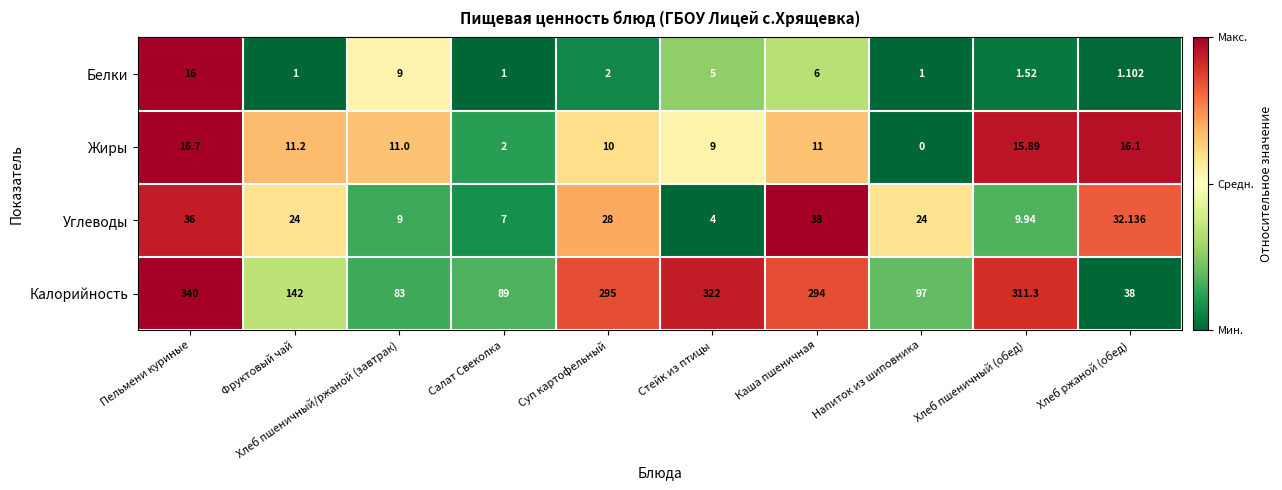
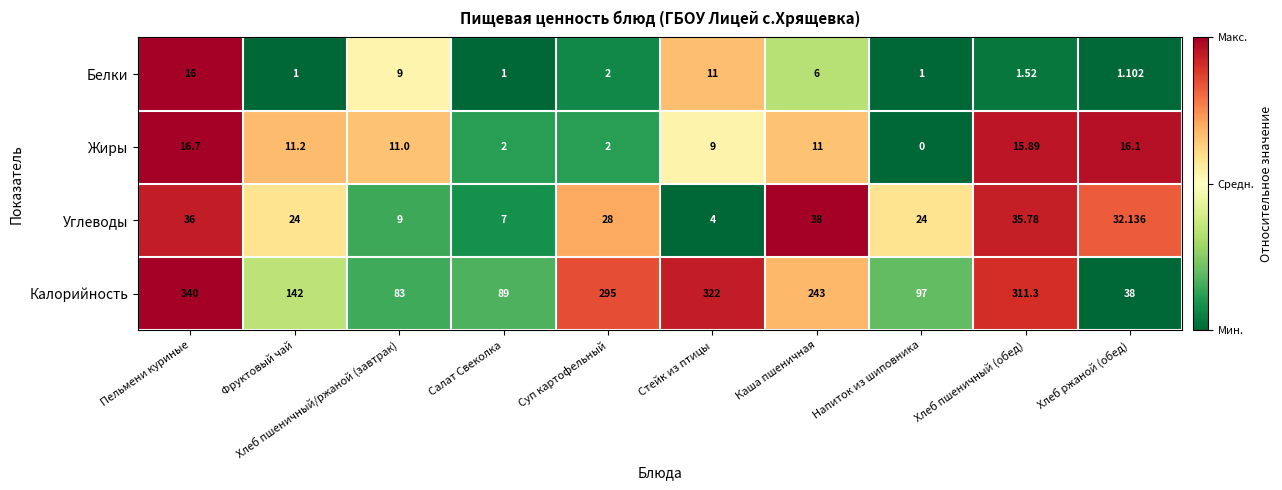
  {
    "Белки": {
      "Пельмени куриные": 16,
      "Фруктовый чай": 1,
      "Хлеб пшеничный/ржаной (завтрак)": 9,
      "Салат Свеколка": 1,
      "Суп картофельный": 2,
-     "Стейк из птицы": 5,
+     "Стейк из птицы": 11,
      "Каша пшеничная": 6,
      "Напиток из шиповника": 1,
      "Хлеб пшеничный (обед)": 1.52,
      "Хлеб ржаной (обед)": 1.102
    },
    "Жиры": {
      "Пельмени куриные": 16.7,
      "Фруктовый чай": 11.2,
      "Хлеб пшеничный/ржаной (завтрак)": 11.0,
      "Салат Свеколка": 2,
-     "Суп картофельный": 10,
+     "Суп картофельный": 2,
      "Стейк из птицы": 9,
      "Каша пшеничная": 11,
      "Напиток из шиповника": 0,
      "Хлеб пшеничный (обед)": 15.89,
      "Хлеб ржаной (обед)": 16.1
    },
    "Углеводы": {
      "Пельмени куриные": 36,
      "Фруктовый чай": 24,
      "Хлеб пшеничный/ржаной (завтрак)": 9,
      "Салат Свеколка": 7,
      "Суп картофельный": 28,
      "Стейк из птицы": 4,
      "Каша пшеничная": 38,
      "Напиток из шиповника": 24,
-     "Хлеб пшеничный (обед)": 9.94,
+     "Хлеб пшеничный (обед)": 35.78,
      "Хлеб ржаной (обед)": 32.136
    },
    "Калорийность": {
      "Пельмени куриные": 340,
      "Фруктовый чай": 142,
      "Хлеб пшеничный/ржаной (завтрак)": 83,
      "Салат Свеколка": 89,
      "Суп картофельный": 295,
      "Стейк из птицы": 322,
-     "Каша пшеничная": 294,
+     "Каша пшеничная": 243,
      "Напиток из шиповника": 97,
      "Хлеб пшеничный (обед)": 311.3,
      "Хлеб ржаной (обед)": 38
    }
  }
